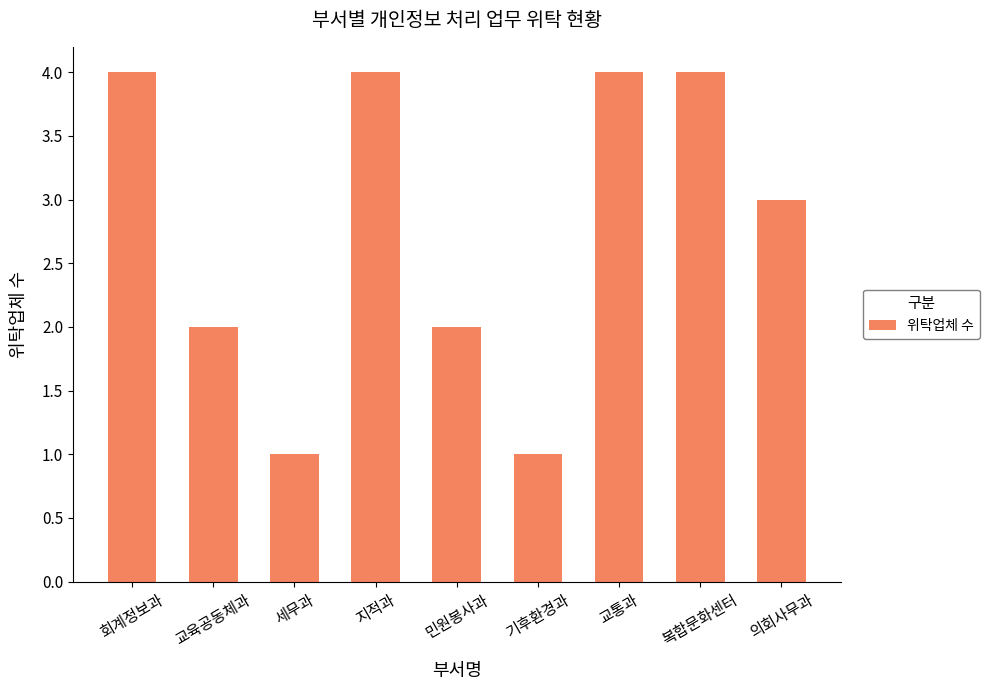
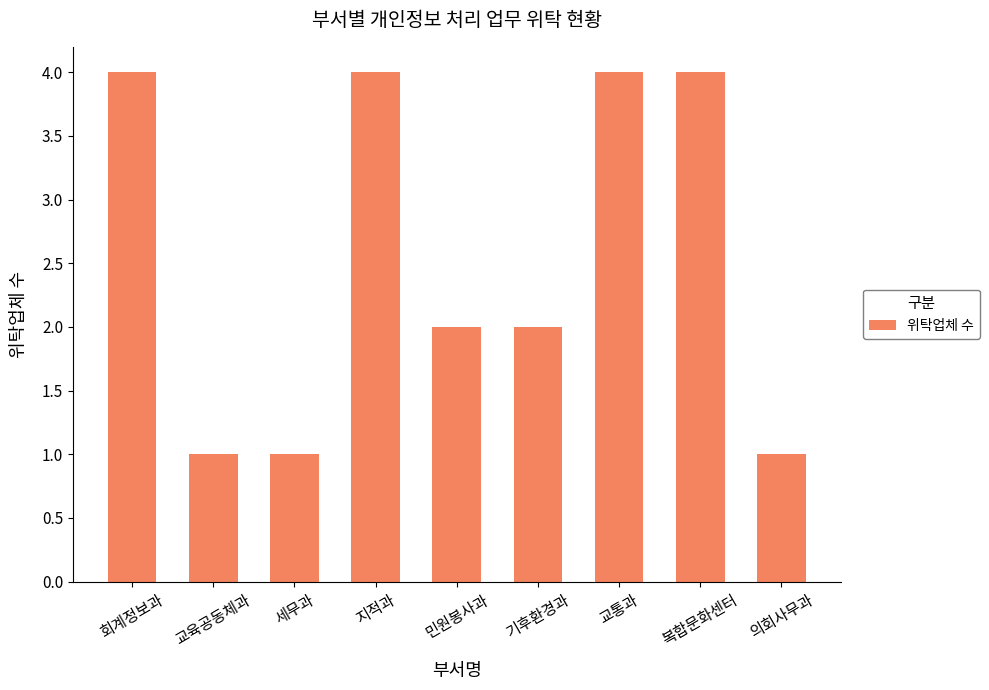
  {
    "회계정보과": 4,
-   "교육공동체과": 2,
+   "교육공동체과": 1,
    "세무과": 1,
    "지적과": 4,
    "민원봉사과": 2,
-   "기후환경과": 1,
+   "기후환경과": 2,
    "교통과": 4,
    "복합문화센터": 4,
-   "의회사무과": 3
+   "의회사무과": 1
  }
